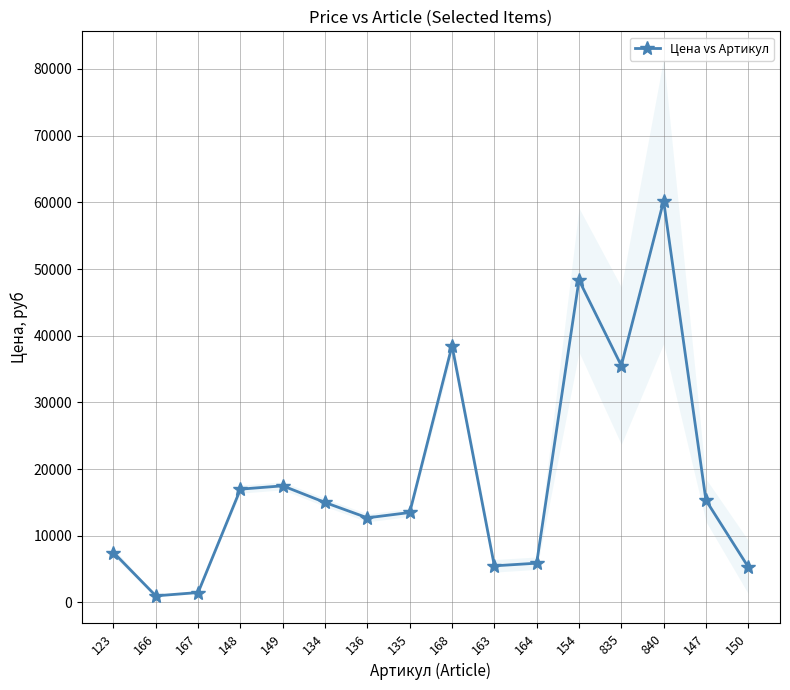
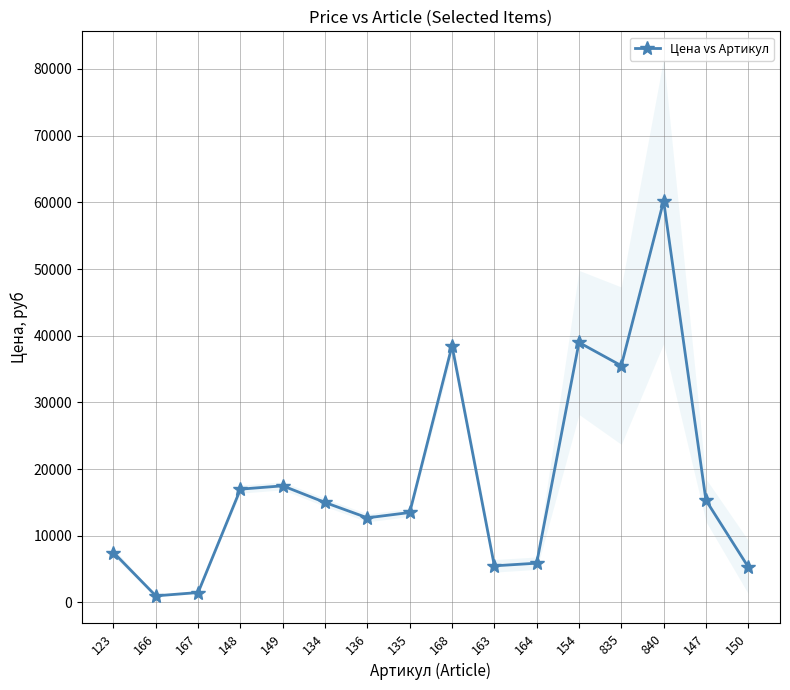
  {
    "Цена vs Артикул": {
      "123": 7000,
      "148": 17000,
      "149": 17000,
      "134": 15000,
      "136": 13000,
      "135": 13000,
      "168": 38000,
      "163": 5000,
      "164": 6000,
-     "154": 48000,
+     "154": 39000,
      "835": 36000,
      "840": 60000,
      "147": 15000,
      "150": 5000
    }
  }
